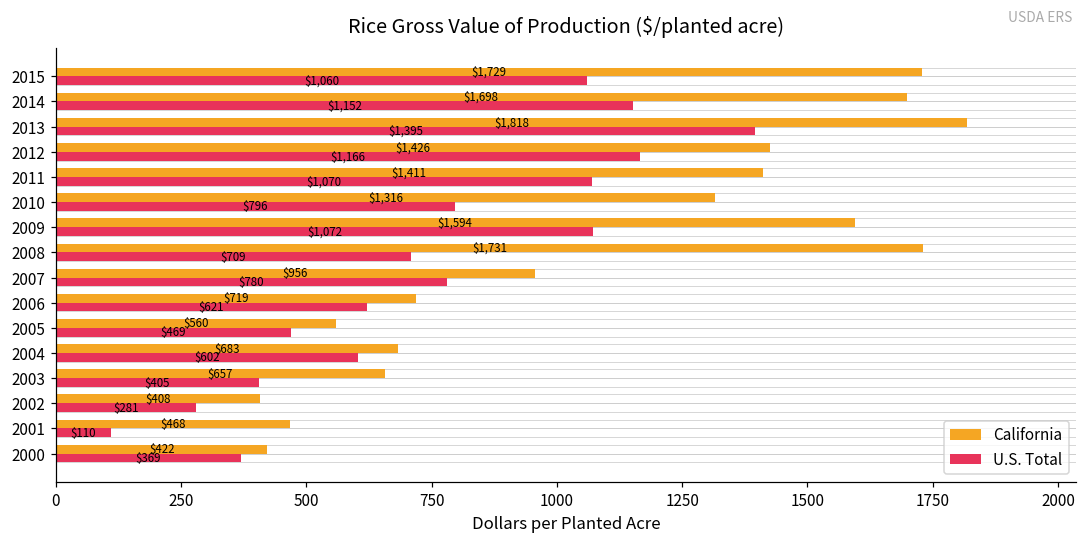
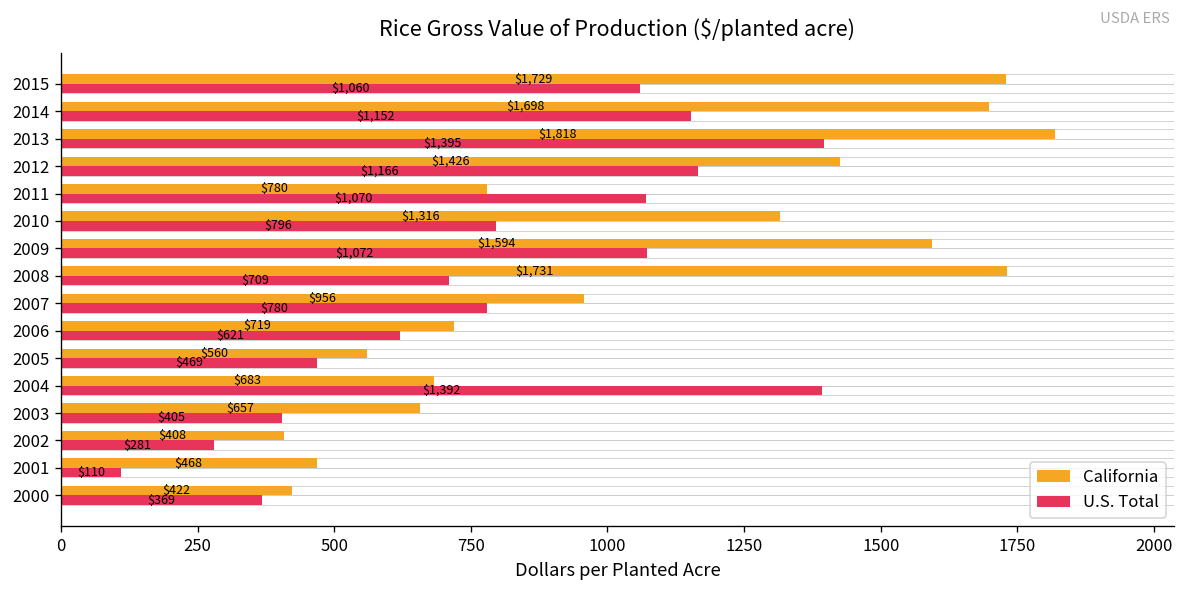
  {
    "California": {
      "2015": "$1,729",
      "2014": "$1,698",
      "2013": "$1,818",
      "2012": "$1,426",
-     "2011": "$1,411",
+     "2011": "$780",
      "2010": "$1,316",
      "2009": "$1,594",
      "2008": "$1,731",
      "2007": "$956",
      "2006": "$719",
      "2005": "$560",
      "2004": "$683",
      "2003": "$657",
      "2002": "$408",
      "2001": "$468",
      "2000": "$422"
    },
    "U.S. Total": {
      "2015": "$1,060",
      "2014": "$1,152",
      "2013": "$1,395",
      "2012": "$1,166",
      "2011": "$1,070",
      "2010": "$796",
      "2009": "$1,072",
      "2008": "$709",
      "2007": "$780",
      "2006": "$621",
      "2005": "$469",
-     "2004": "$602",
+     "2004": "$1,392",
      "2003": "$405",
      "2002": "$281",
      "2001": "$110",
      "2000": "$369"
    }
  }
